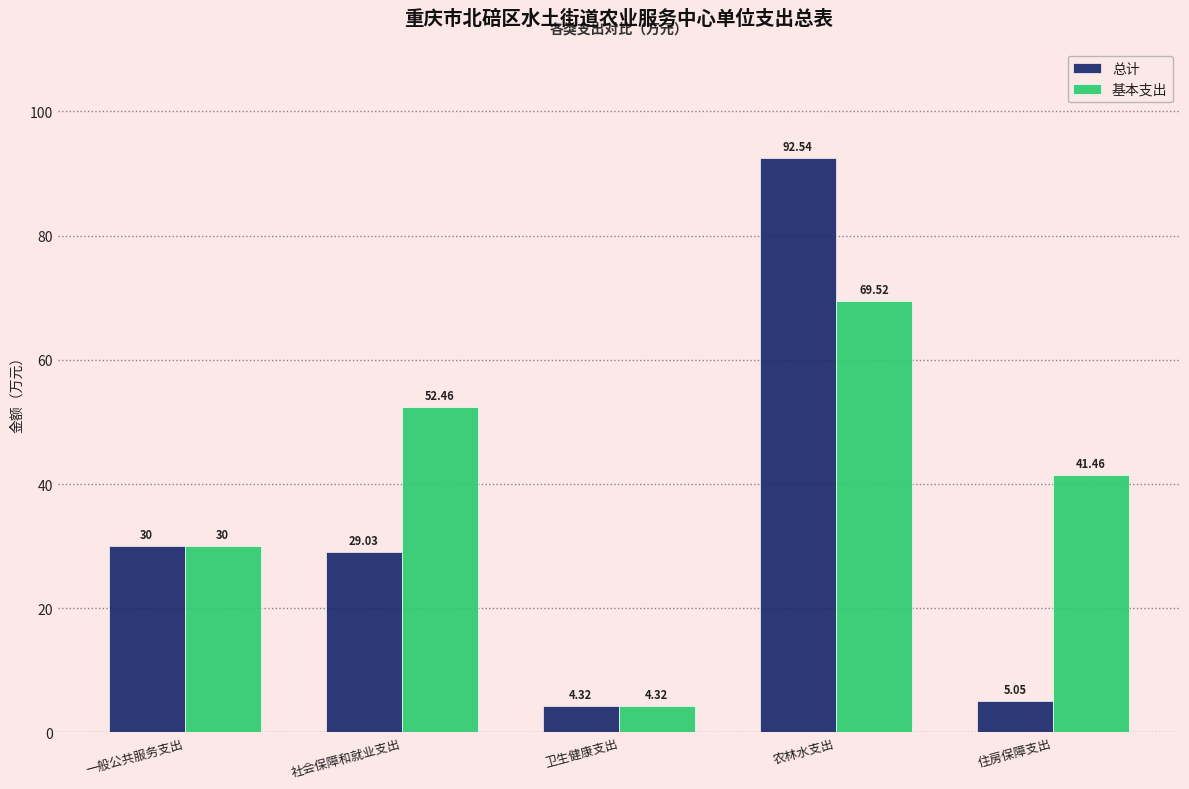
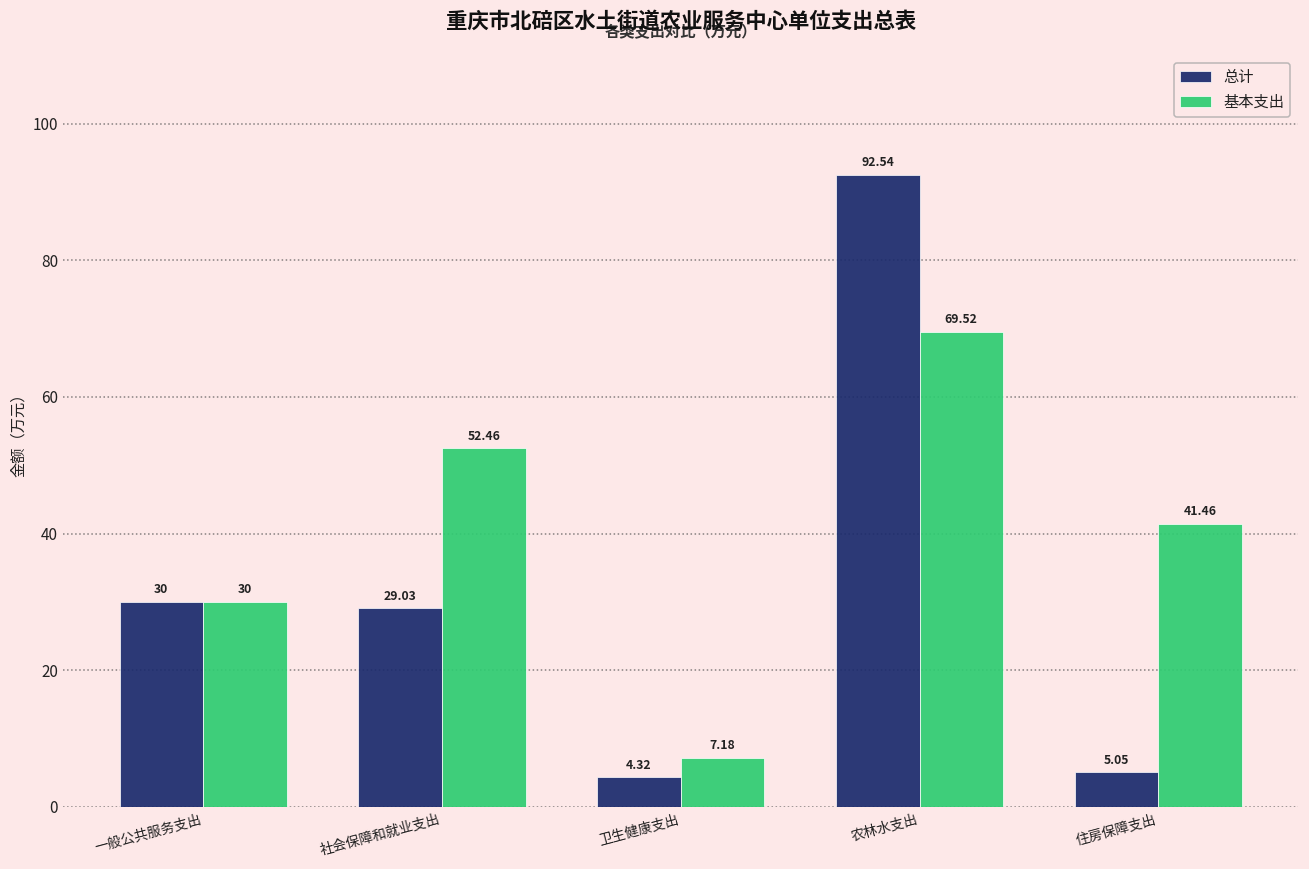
  {
    "总计": {
      "一般公共服务支出": 30,
      "社会保障和就业支出": 29.03,
      "卫生健康支出": 4.32,
      "农林水支出": 92.54,
      "住房保障支出": 5.05
    },
    "基本支出": {
      "一般公共服务支出": 30,
      "社会保障和就业支出": 52.46,
-     "卫生健康支出": 4.32,
+     "卫生健康支出": 7.18,
      "农林水支出": 69.52,
      "住房保障支出": 41.46
    }
  }
